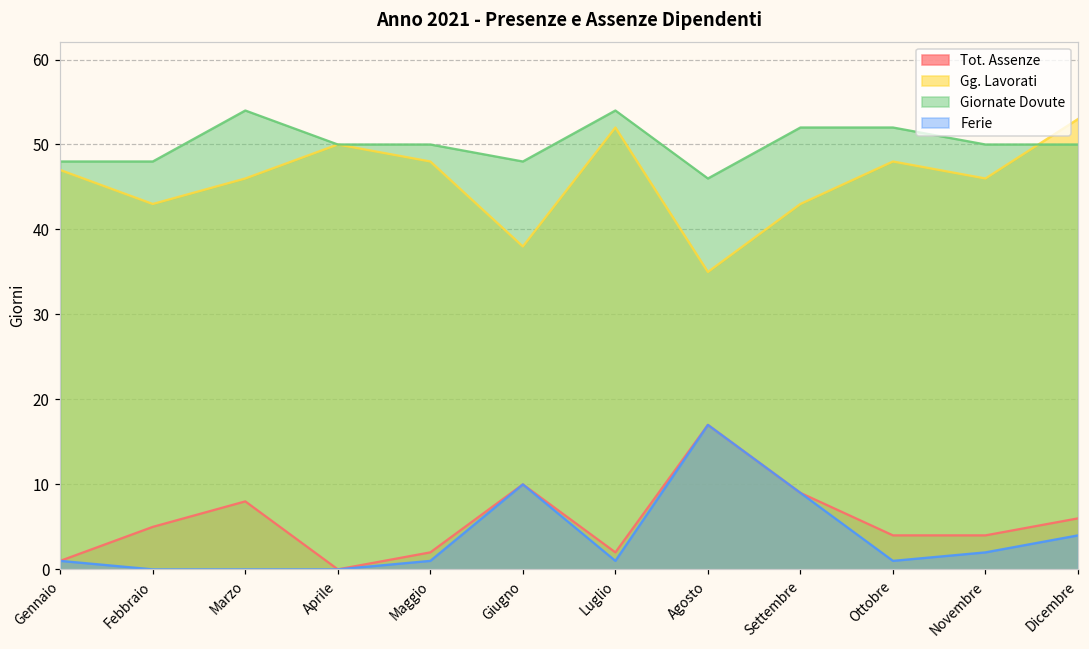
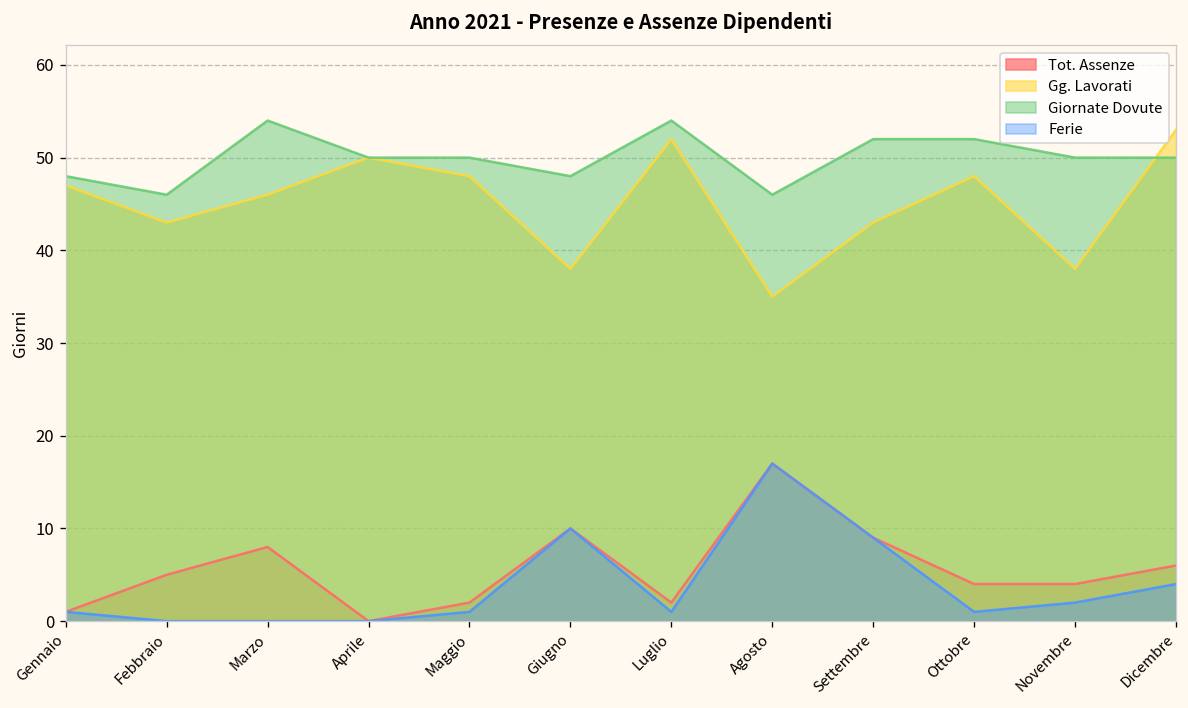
  {
    "Tot. Assenze": {
      "Febbraio": 5,
      "Marzo": 8,
      "Maggio": 2,
      "Luglio": 2,
      "Ottobre": 4,
      "Novembre": 4,
      "Dicembre": 6
    },
    "Gg. Lavorati": {
      "Gennaio": 47,
      "Febbraio": 43,
      "Marzo": 46,
      "Maggio": 48,
      "Giugno": 38,
      "Luglio": 52,
      "Agosto": 35,
      "Settembre": 43,
      "Ottobre": 48,
-     "Novembre": 46,
+     "Novembre": 38,
      "Dicembre": 53
    },
    "Giornate Dovute": {
      "Gennaio": 48,
-     "Febbraio": 48,
+     "Febbraio": 46,
      "Marzo": 54,
      "Maggio": 50,
      "Giugno": 48,
      "Luglio": 54,
      "Agosto": 46,
      "Settembre": 52,
      "Ottobre": 52,
      "Novembre": 50,
      "Dicembre": 50
    },
    "Ferie": {
      "Febbraio": 0,
      "Marzo": 0,
      "Maggio": 1,
      "Luglio": 1,
      "Ottobre": 1,
      "Novembre": 2,
      "Dicembre": 4
    }
  }
